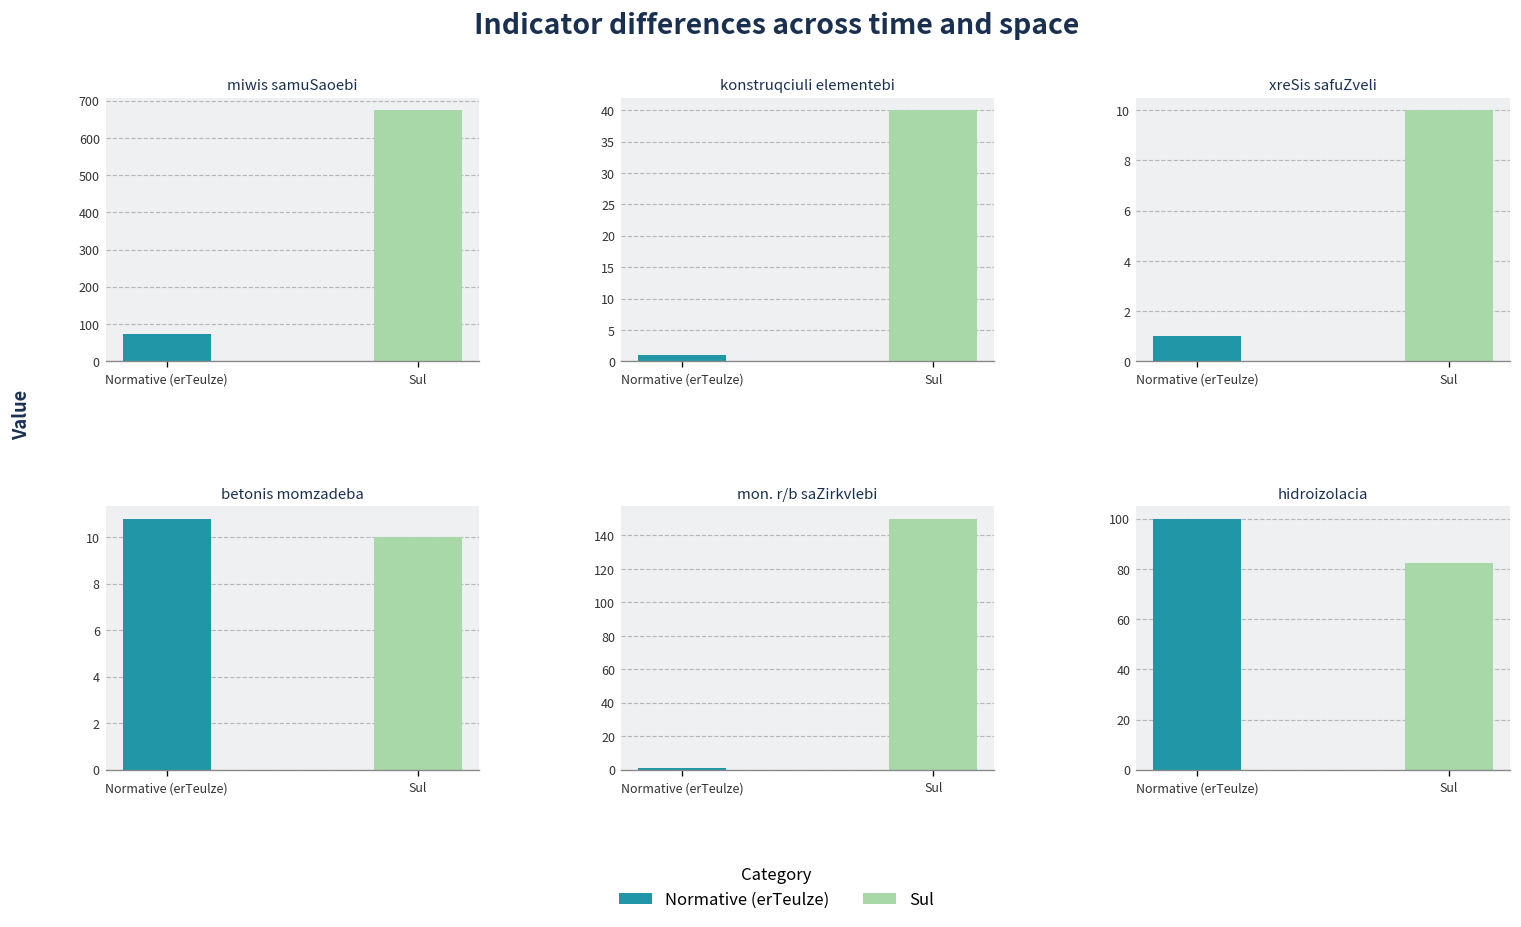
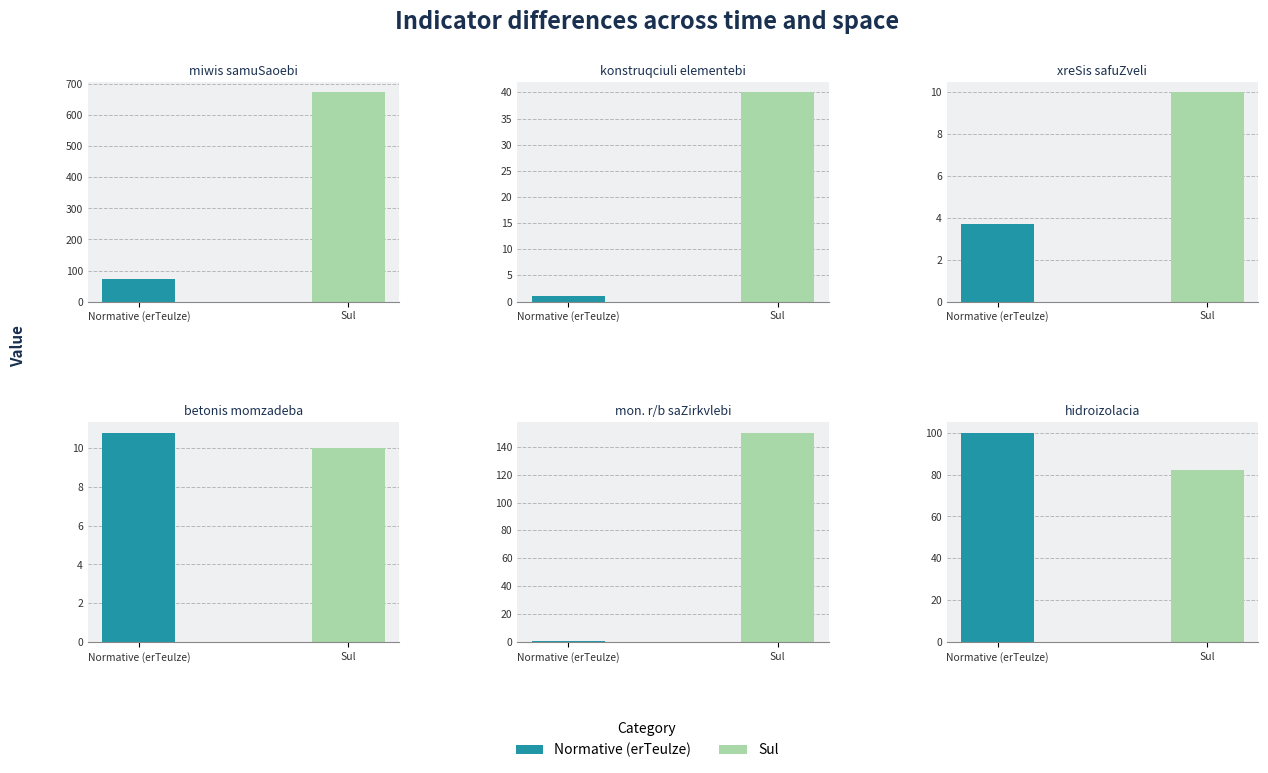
  {
    "miwis samuSaoebi": {
      "Normative (erTeulze)": 70,
      "Sul": 670
    },
    "konstruqciuli elementebi": {
      "Normative (erTeulze)": 1,
      "Sul": 40
    },
    "xreSis safuZveli": {
-     "Normative (erTeulze)": 1.0,
+     "Normative (erTeulze)": 3.7,
      "Sul": 10.0
    },
    "betonis momzadeba": {
      "Normative (erTeulze)": 10.8,
      "Sul": 10.0
    },
    "mon. r/b saZirkvlebi": {
      "Sul": 150
    },
    "hidroizolacia": {
      "Normative (erTeulze)": 100,
      "Sul": 82
    }
  }
